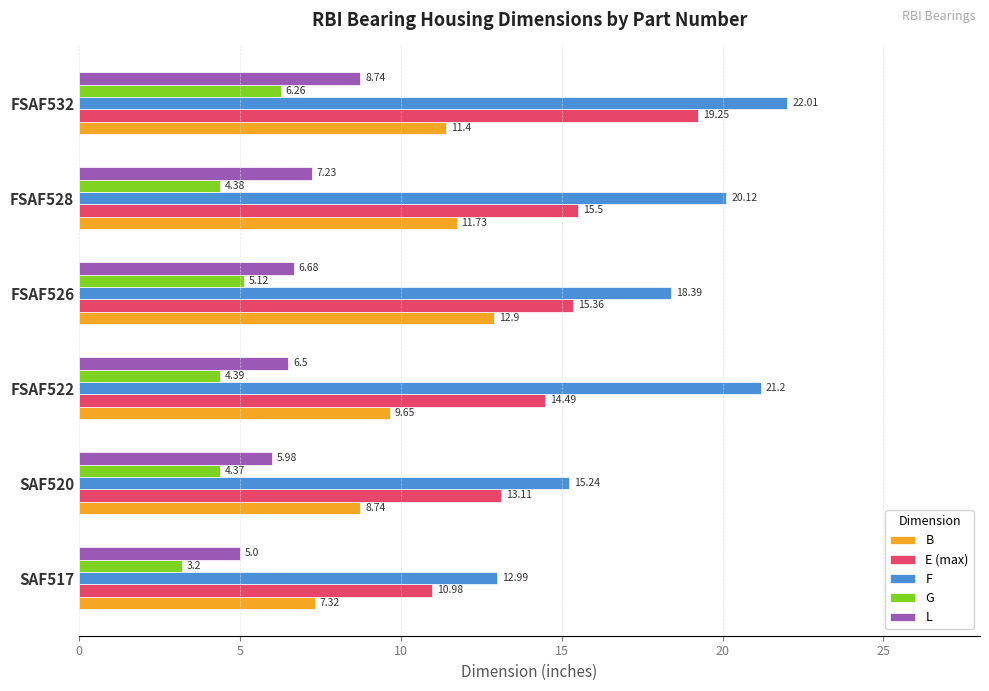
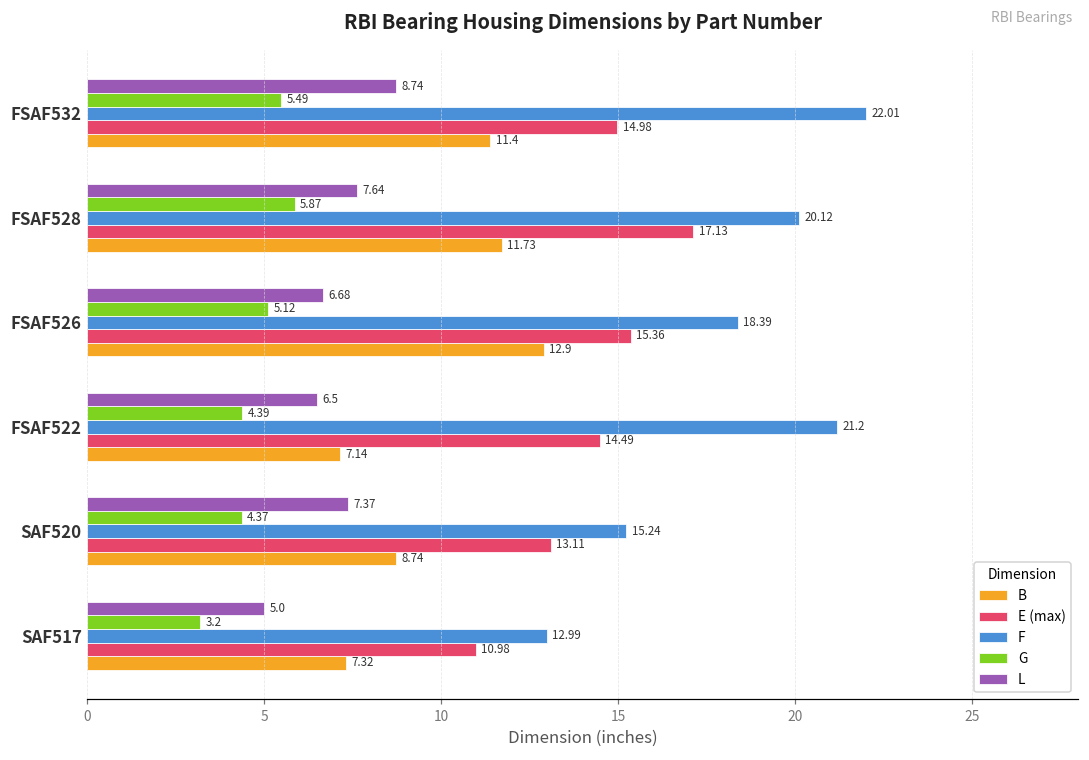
  {
    "B": {
      "FSAF532": 11.4,
      "FSAF528": 11.73,
      "FSAF526": 12.9,
-     "FSAF522": 9.65,
+     "FSAF522": 7.14,
      "SAF520": 8.74,
      "SAF517": 7.32
    },
    "E (max)": {
-     "FSAF532": 19.25,
-     "FSAF528": 15.5,
+     "FSAF532": 14.98,
+     "FSAF528": 17.13,
      "FSAF526": 15.36,
      "FSAF522": 14.49,
      "SAF520": 13.11,
      "SAF517": 10.98
    },
    "F": {
      "FSAF532": 22.01,
      "FSAF528": 20.12,
      "FSAF526": 18.39,
      "FSAF522": 21.2,
      "SAF520": 15.24,
      "SAF517": 12.99
    },
    "G": {
-     "FSAF532": 6.26,
-     "FSAF528": 4.38,
+     "FSAF532": 5.49,
+     "FSAF528": 5.87,
      "FSAF526": 5.12,
      "FSAF522": 4.39,
      "SAF520": 4.37,
      "SAF517": 3.2
    },
    "L": {
      "FSAF532": 8.74,
-     "FSAF528": 7.23,
+     "FSAF528": 7.64,
      "FSAF526": 6.68,
      "FSAF522": 6.5,
-     "SAF520": 5.98,
+     "SAF520": 7.37,
      "SAF517": 5.0
    }
  }
